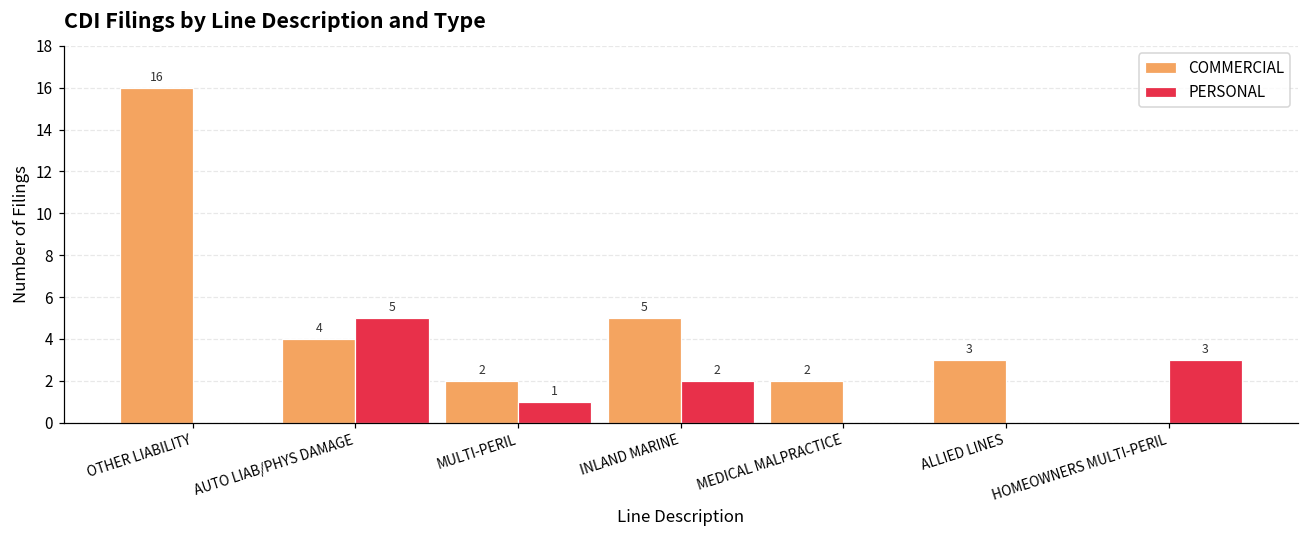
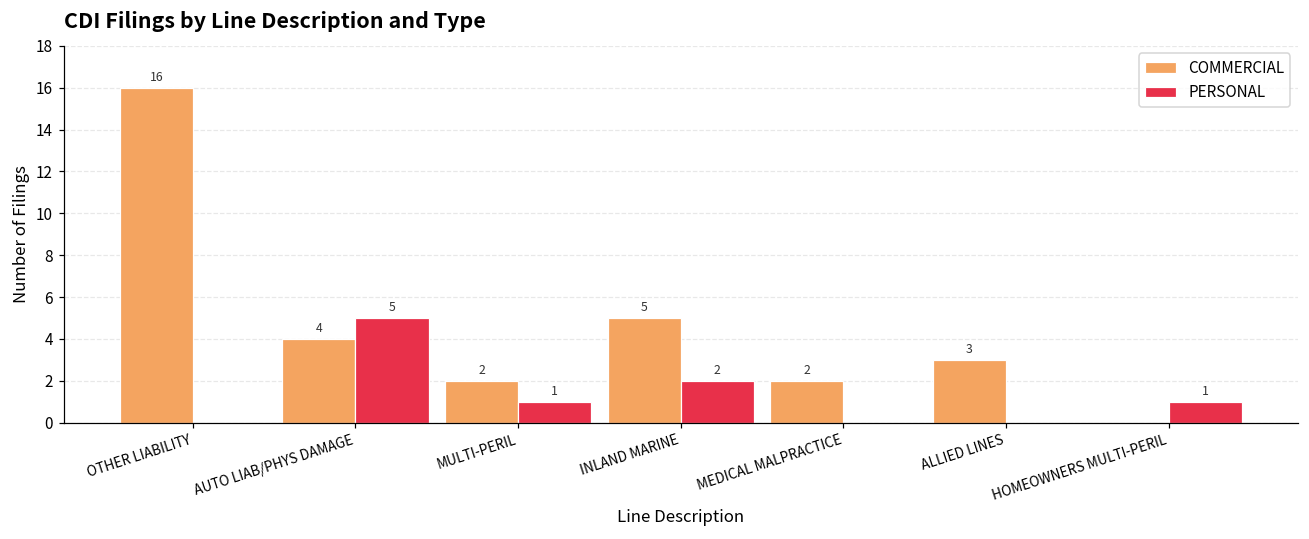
  {
    "COMMERCIAL": {
      "OTHER LIABILITY": 16,
      "AUTO LIAB/PHYS DAMAGE": 4,
      "MULTI-PERIL": 2,
      "INLAND MARINE": 5,
      "MEDICAL MALPRACTICE": 2,
      "ALLIED LINES": 3
    },
    "PERSONAL": {
      "AUTO LIAB/PHYS DAMAGE": 5,
      "MULTI-PERIL": 1,
      "INLAND MARINE": 2,
-     "HOMEOWNERS MULTI-PERIL": 3
+     "HOMEOWNERS MULTI-PERIL": 1
    }
  }
